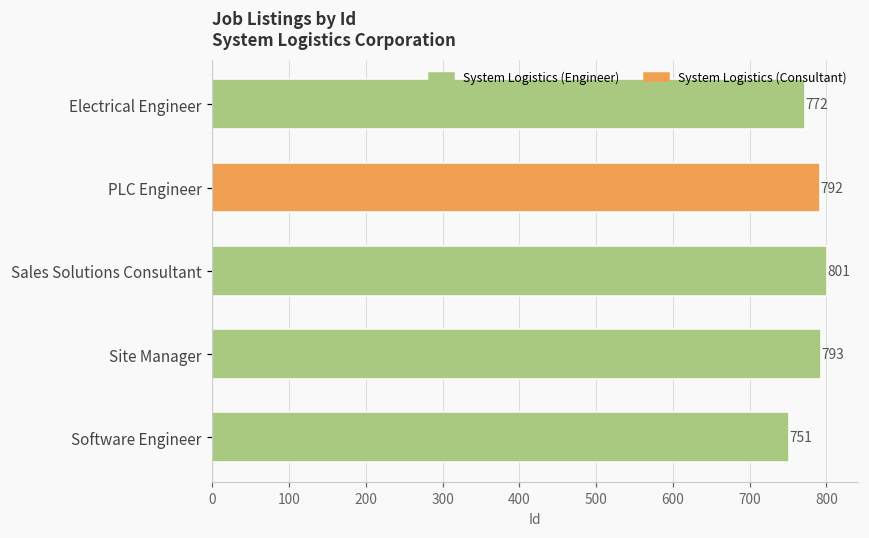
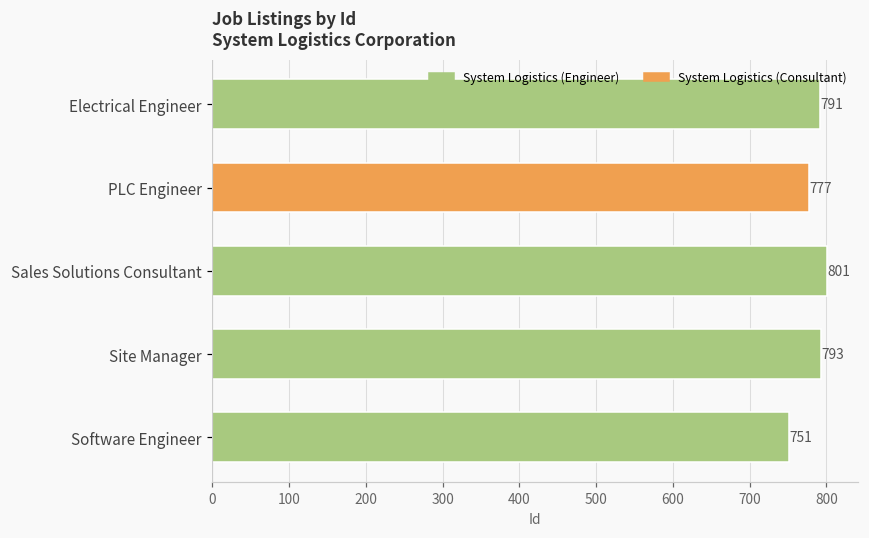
  {
-   "Electrical Engineer": 772,
-   "PLC Engineer": 792,
+   "Electrical Engineer": 791,
+   "PLC Engineer": 777,
    "Sales Solutions Consultant": 801,
    "Site Manager": 793,
    "Software Engineer": 751
  }
